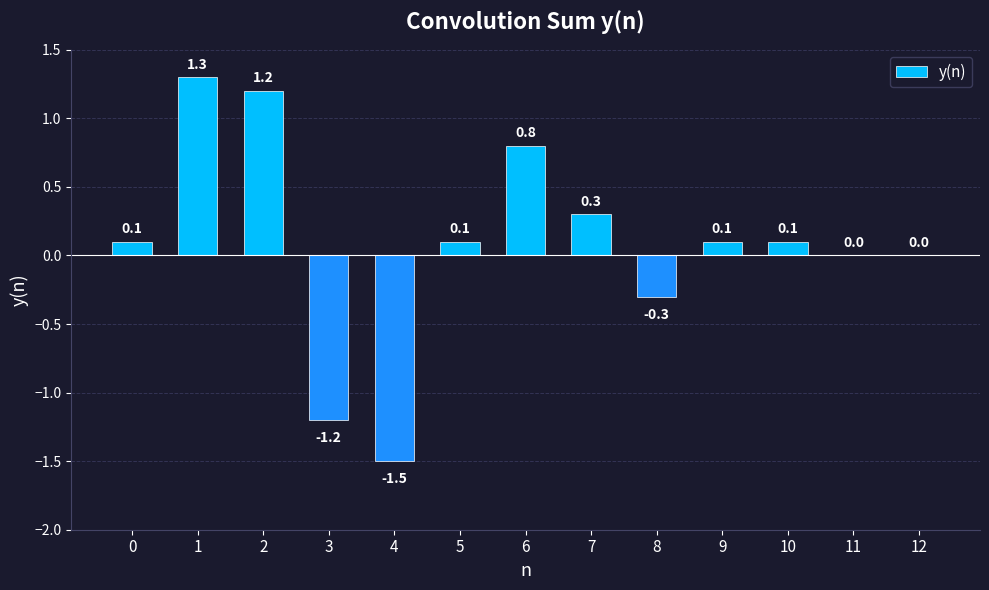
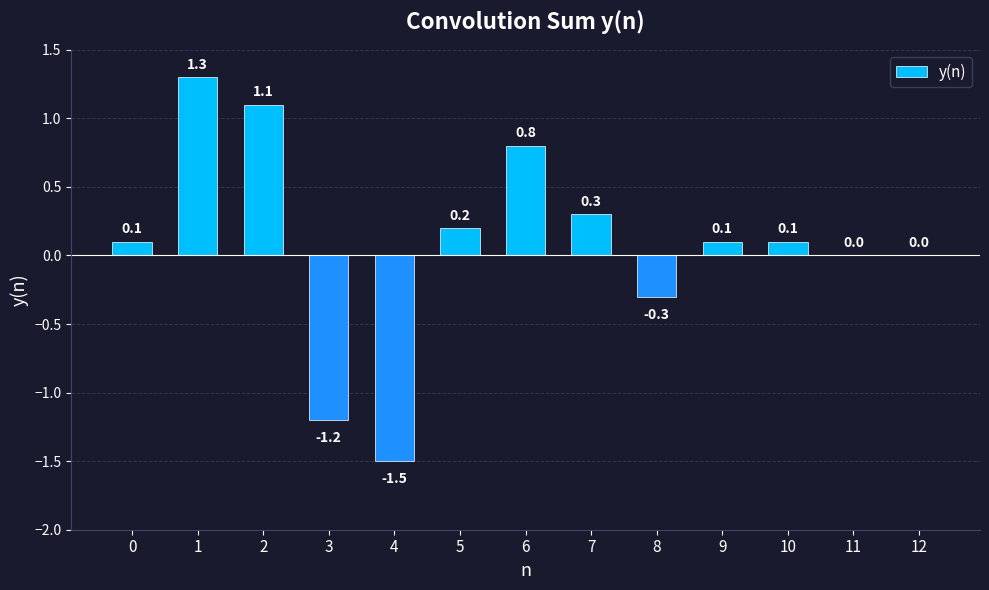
  {
    "0": 0.1,
    "1": 1.3,
-   "2": 1.2,
+   "2": 1.1,
    "3": -1.2,
    "4": -1.5,
-   "5": 0.1,
+   "5": 0.2,
    "6": 0.8,
    "7": 0.3,
    "8": -0.3,
    "9": 0.1,
    "10": 0.1,
    "11": 0.0,
    "12": 0.0
  }
